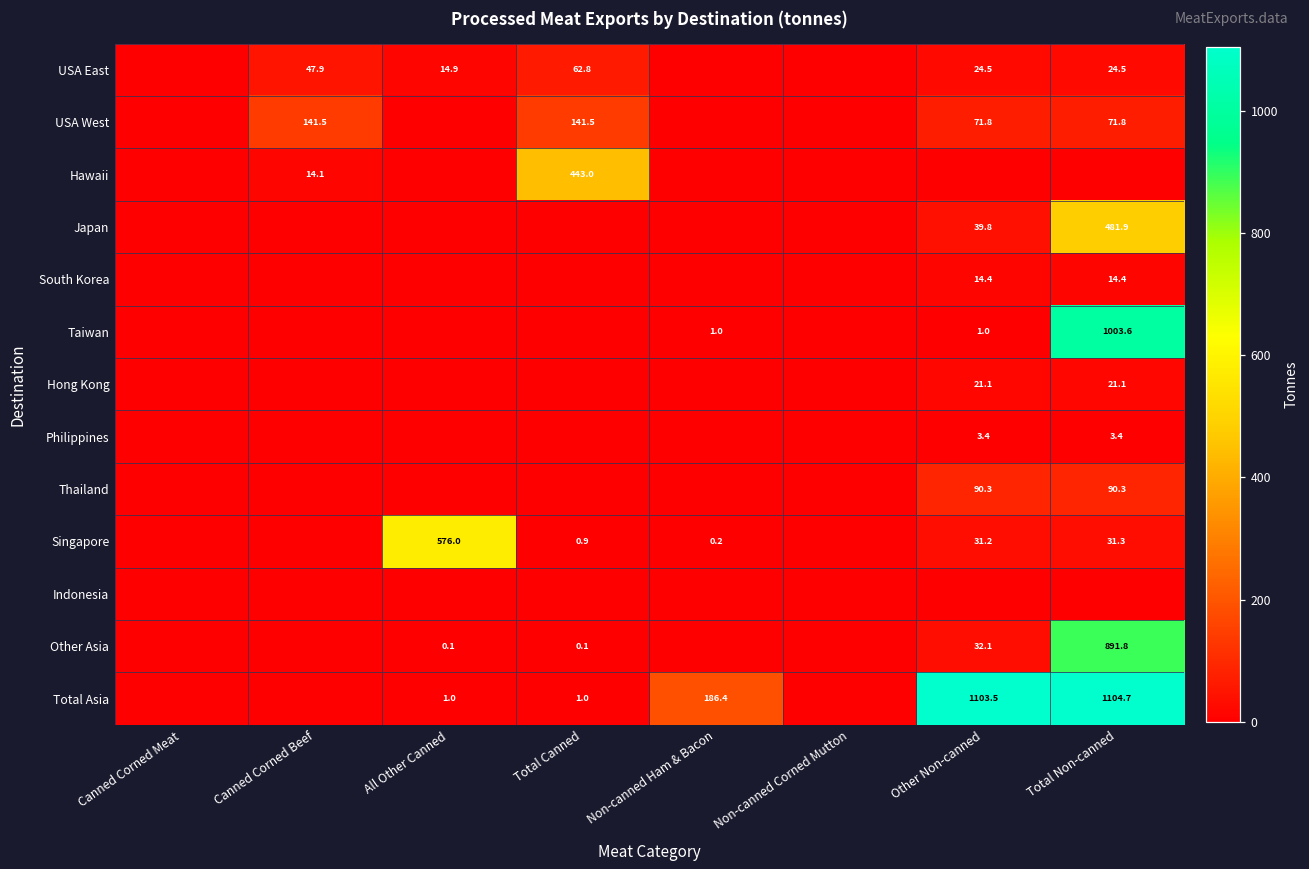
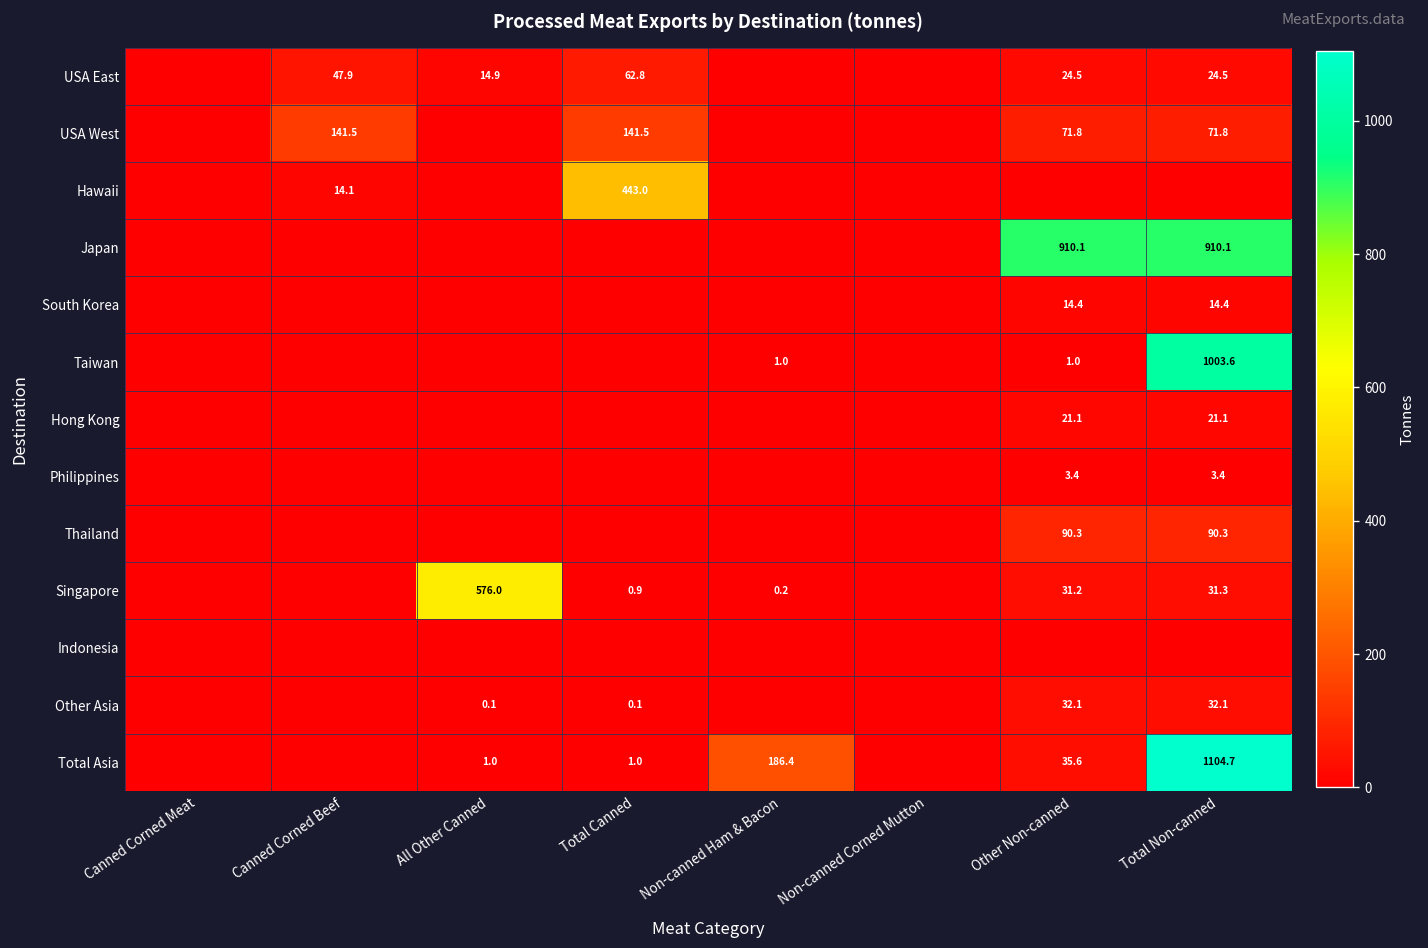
  {
    "USA East": {
      "Canned Corned Beef": 47.9,
      "All Other Canned": 14.9,
      "Total Canned": 62.8,
      "Other Non-canned": 24.5,
      "Total Non-canned": 24.5
    },
    "USA West": {
      "Canned Corned Beef": 141.5,
      "Total Canned": 141.5,
      "Other Non-canned": 71.8,
      "Total Non-canned": 71.8
    },
    "Hawaii": {
      "Canned Corned Beef": 14.1,
      "Total Canned": 443.0
    },
    "Japan": {
-     "Other Non-canned": 39.8,
-     "Total Non-canned": 481.9
+     "Other Non-canned": 910.1,
+     "Total Non-canned": 910.1
    },
    "South Korea": {
      "Other Non-canned": 14.4,
      "Total Non-canned": 14.4
    },
    "Taiwan": {
      "Non-canned Ham & Bacon": 1.0,
      "Other Non-canned": 1.0,
      "Total Non-canned": 1003.6
    },
    "Hong Kong": {
      "Other Non-canned": 21.1,
      "Total Non-canned": 21.1
    },
    "Philippines": {
      "Other Non-canned": 3.4,
      "Total Non-canned": 3.4
    },
    "Thailand": {
      "Other Non-canned": 90.3,
      "Total Non-canned": 90.3
    },
    "Singapore": {
      "All Other Canned": 576.0,
      "Total Canned": 0.9,
      "Non-canned Ham & Bacon": 0.2,
      "Other Non-canned": 31.2,
      "Total Non-canned": 31.3
    },
    "Other Asia": {
      "All Other Canned": 0.1,
      "Total Canned": 0.1,
      "Other Non-canned": 32.1,
-     "Total Non-canned": 891.8
+     "Total Non-canned": 32.1
    },
    "Total Asia": {
      "All Other Canned": 1.0,
      "Total Canned": 1.0,
      "Non-canned Ham & Bacon": 186.4,
-     "Other Non-canned": 1103.5,
+     "Other Non-canned": 35.6,
      "Total Non-canned": 1104.7
    }
  }
